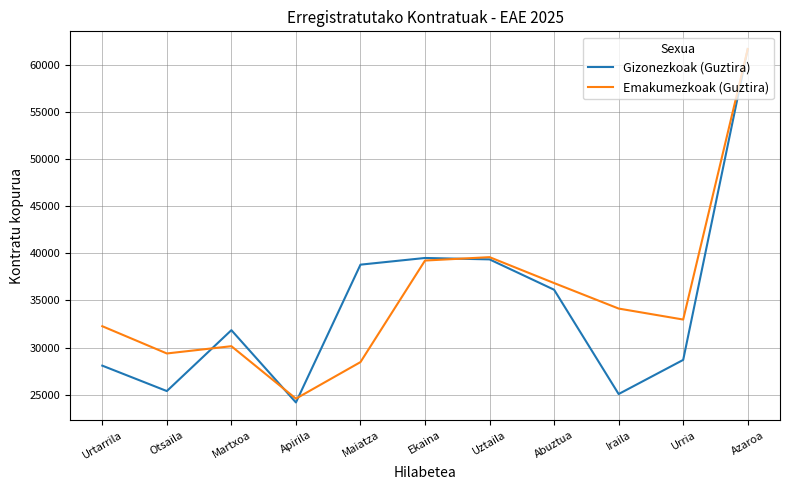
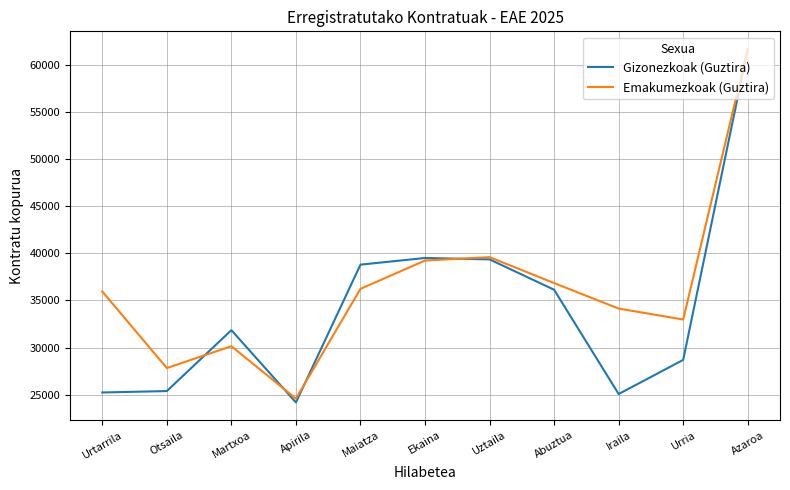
  {
    "Gizonezkoak (Guztira)": {
-     "Urtarrila": 28000,
+     "Urtarrila": 25000,
      "Otsaila": 25000,
      "Martxoa": 32000,
      "Apirila": 24000,
      "Maiatza": 39000,
      "Abuztua": 36000,
      "Iraila": 25000,
      "Urria": 29000
    },
    "Emakumezkoak (Guztira)": {
-     "Urtarrila": 32000,
-     "Otsaila": 29000,
+     "Urtarrila": 36000,
+     "Otsaila": 28000,
      "Martxoa": 30000,
      "Apirila": 25000,
-     "Maiatza": 28000,
+     "Maiatza": 36000,
      "Abuztua": 37000,
      "Iraila": 34000,
      "Urria": 33000
    }
  }
